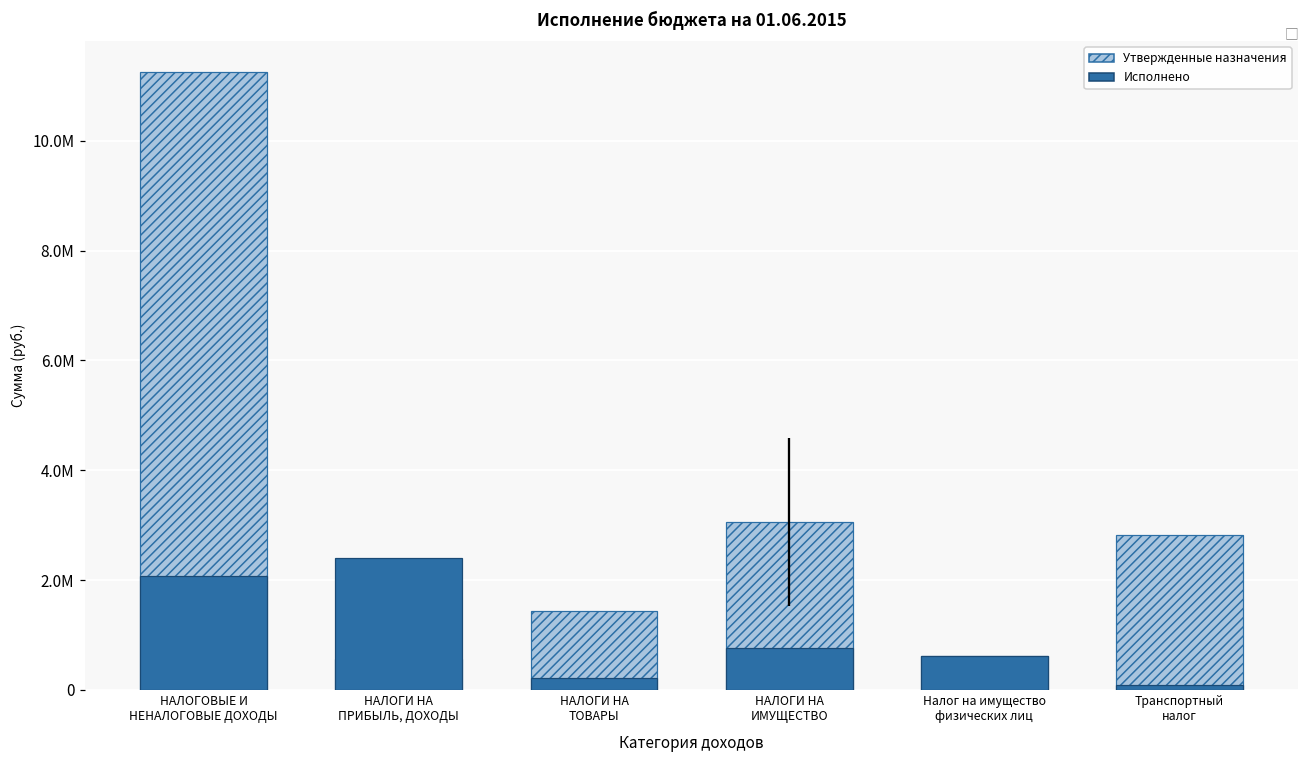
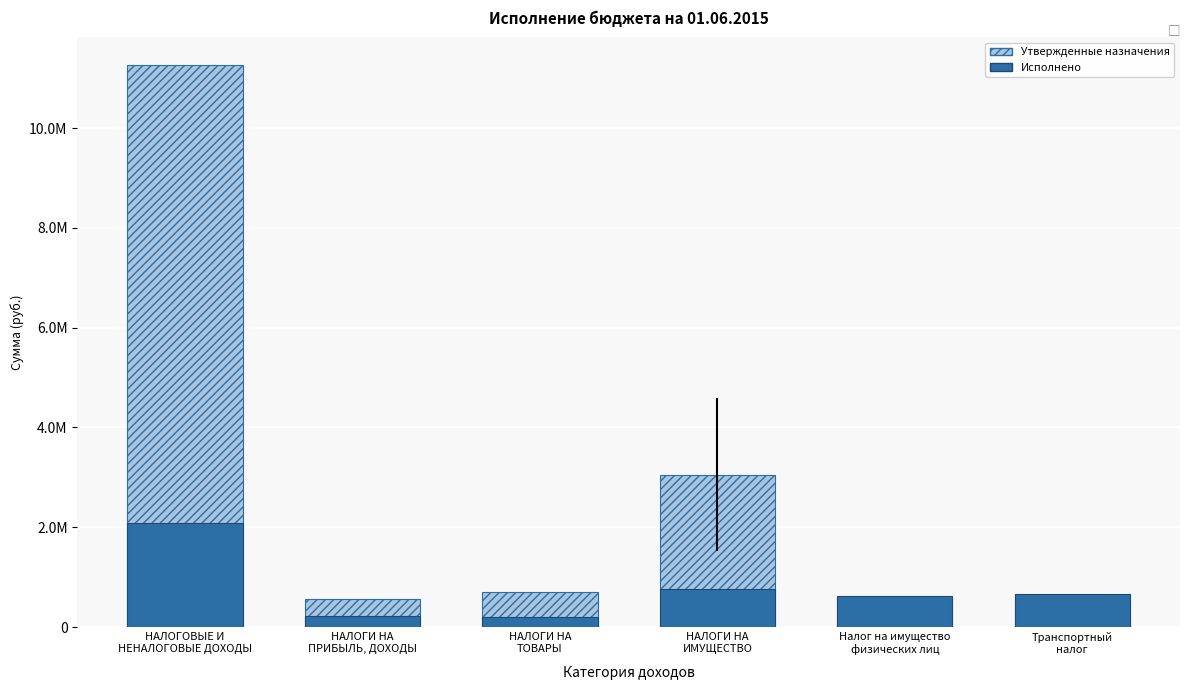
  {
    "Утвержденные назначения": {
      "НАЛОГОВЫЕ И НЕНАЛОГОВЫЕ ДОХОДЫ": 11300000,
-     "НАЛОГИ НА ТОВАРЫ": 1400000,
+     "НАЛОГИ НА ТОВАРЫ": 700000,
      "НАЛОГИ НА ИМУЩЕСТВО": 3100000,
      "Налог на имущество физических лиц": 600000,
-     "Транспортный налог": 2800000
+     "Транспортный налог": 600000
    },
    "Исполнено": {
-     "НАЛОГИ НА ПРИБЫЛЬ, ДОХОДЫ": 2400000,
+     "НАЛОГИ НА ПРИБЫЛЬ, ДОХОДЫ": 200000,
      "Налог на имущество физических лиц": 600000,
-     "Транспортный налог": 100000
+     "Транспортный налог": 700000
    }
  }
